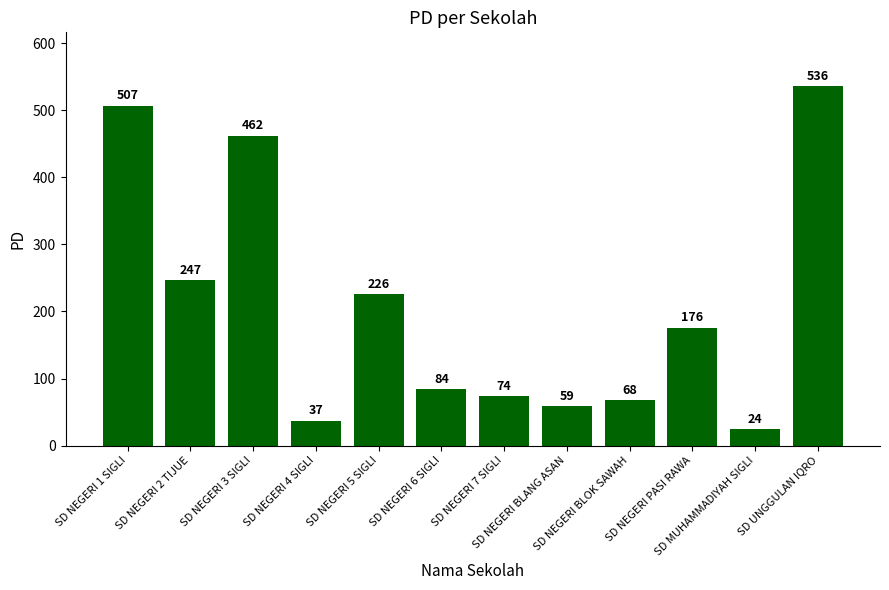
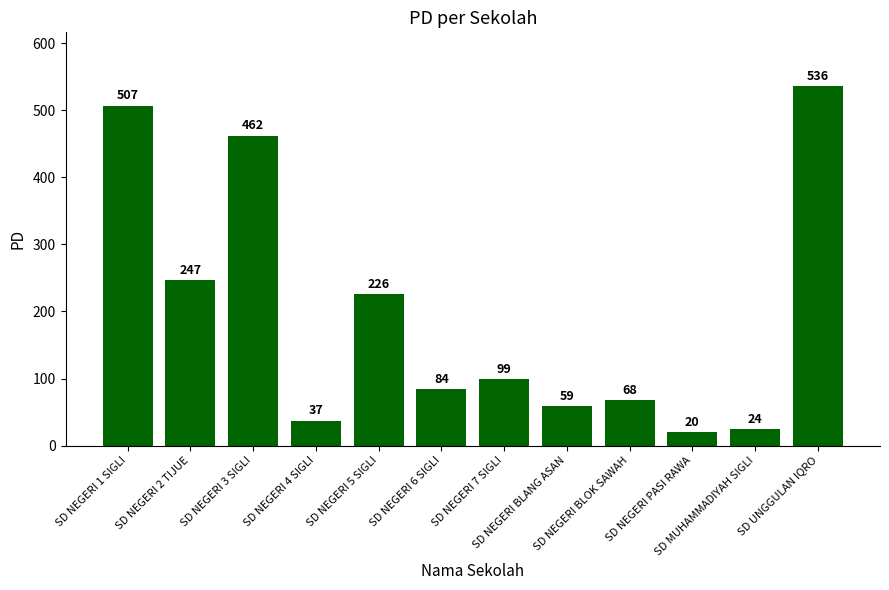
  {
    "SD NEGERI 1 SIGLI": 507,
    "SD NEGERI 2 TIJUE": 247,
    "SD NEGERI 3 SIGLI": 462,
    "SD NEGERI 4 SIGLI": 37,
    "SD NEGERI 5 SIGLI": 226,
    "SD NEGERI 6 SIGLI": 84,
-   "SD NEGERI 7 SIGLI": 74,
+   "SD NEGERI 7 SIGLI": 99,
    "SD NEGERI BLANG ASAN": 59,
    "SD NEGERI BLOK SAWAH": 68,
-   "SD NEGERI PASI RAWA": 176,
+   "SD NEGERI PASI RAWA": 20,
    "SD MUHAMMADIYAH SIGLI": 24,
    "SD UNGGULAN IQRO": 536
  }
